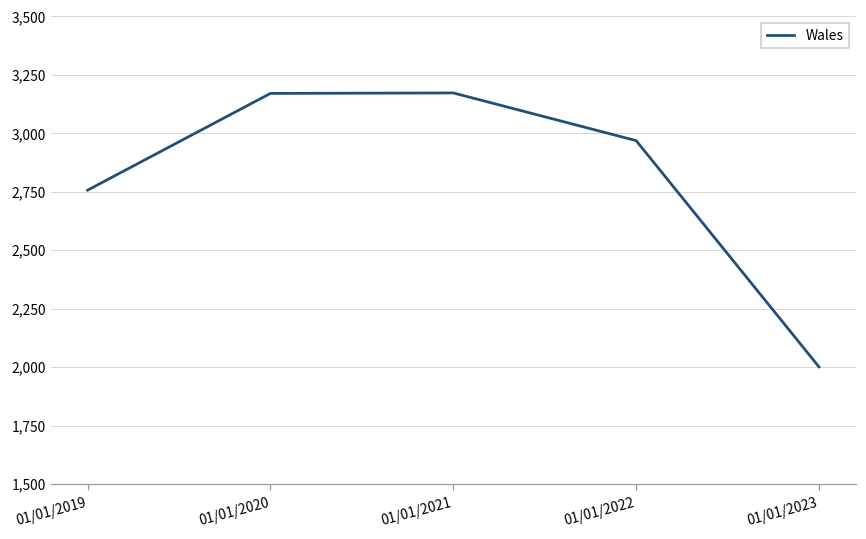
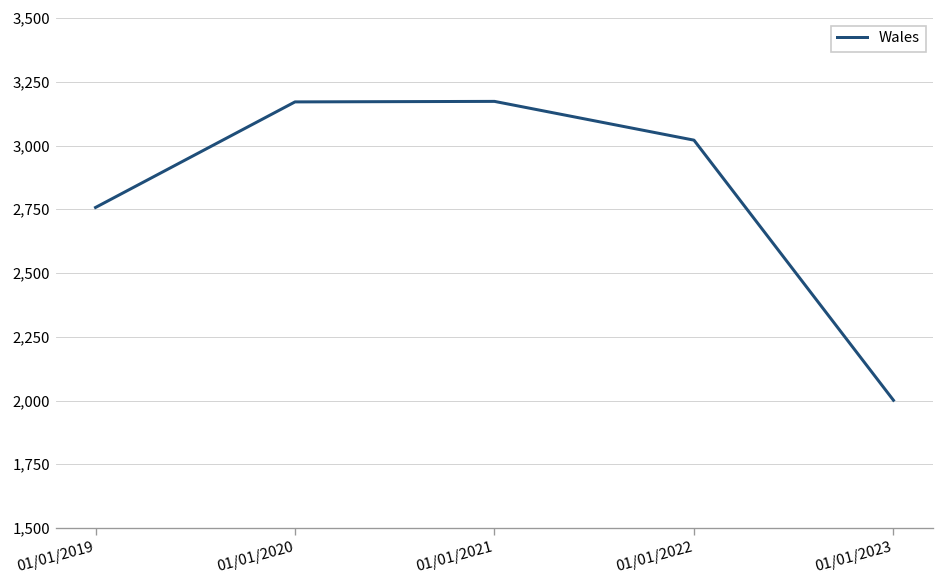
  {
    "01/01/2019": "2,760",
    "01/01/2020": "3,170",
    "01/01/2021": "3,170",
-   "01/01/2022": "2,970",
+   "01/01/2022": "3,020",
    "01/01/2023": "2,000"
  }
